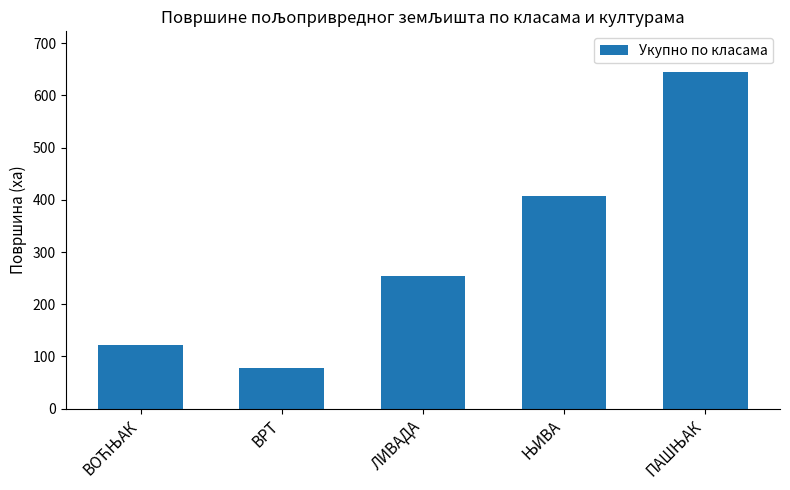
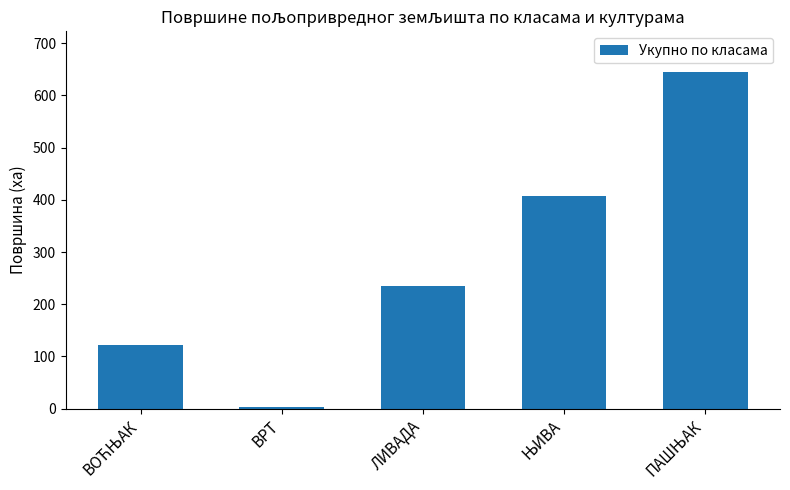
  {
    "ВОЋЊАК": 120,
-   "ВРТ": 80,
-   "ЛИВАДА": 250,
+   "ВРТ": 0,
+   "ЛИВАДА": 240,
    "ЊИВА": 410,
    "ПАШЊАК": 650
  }
